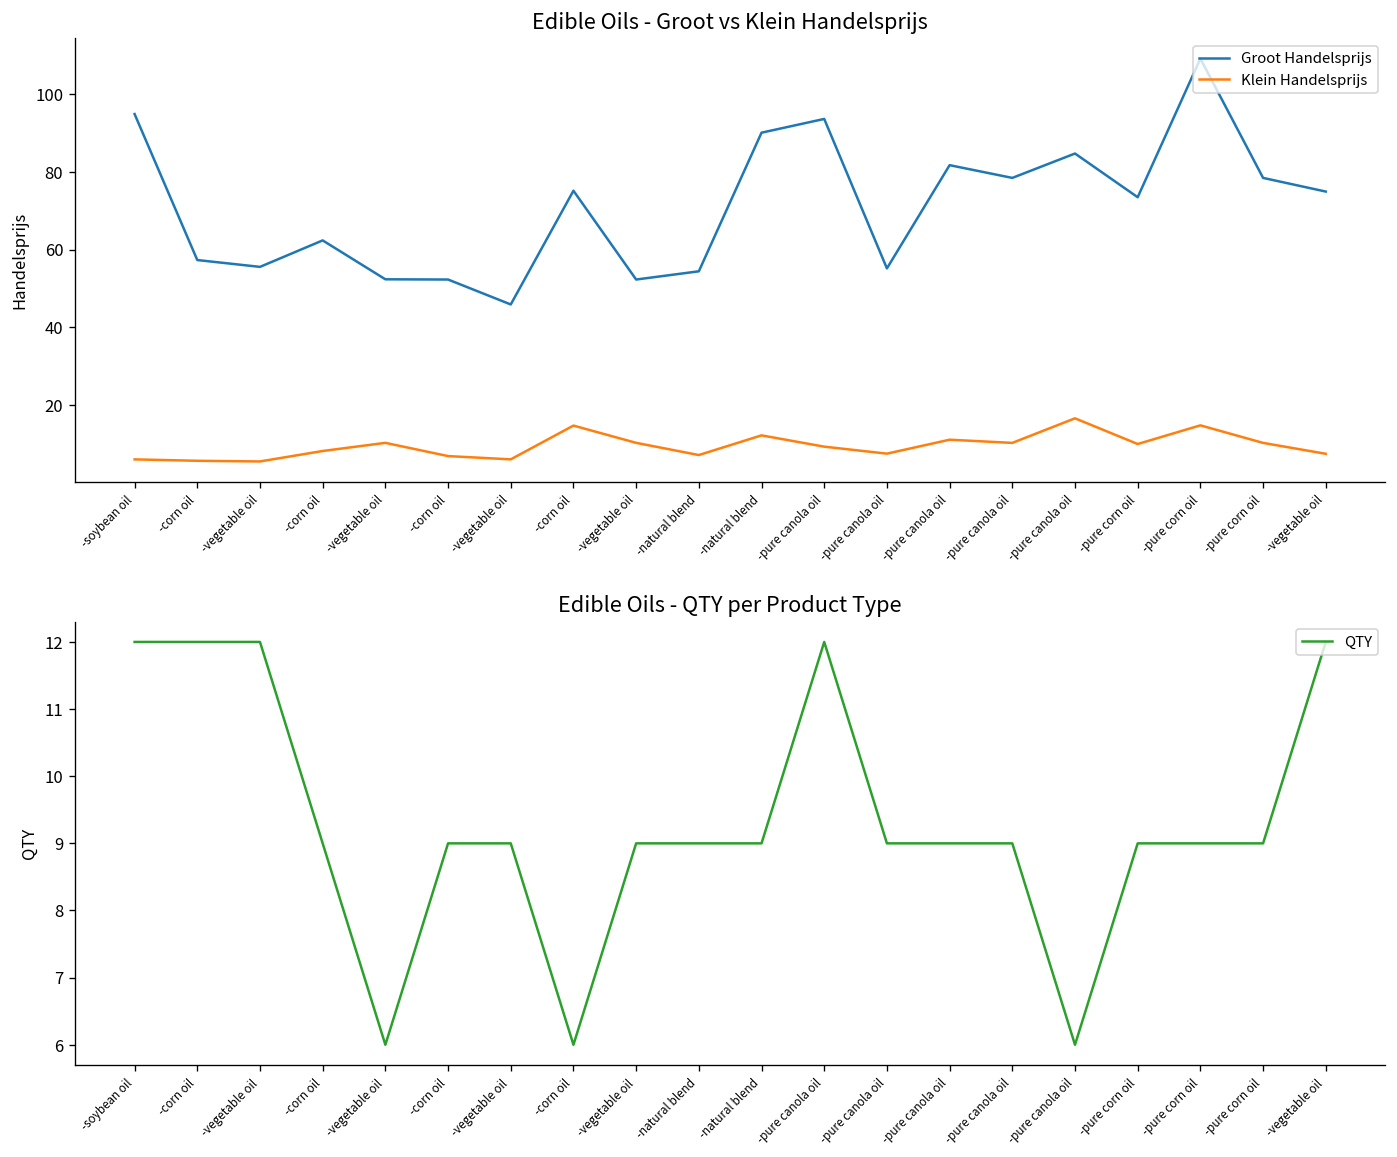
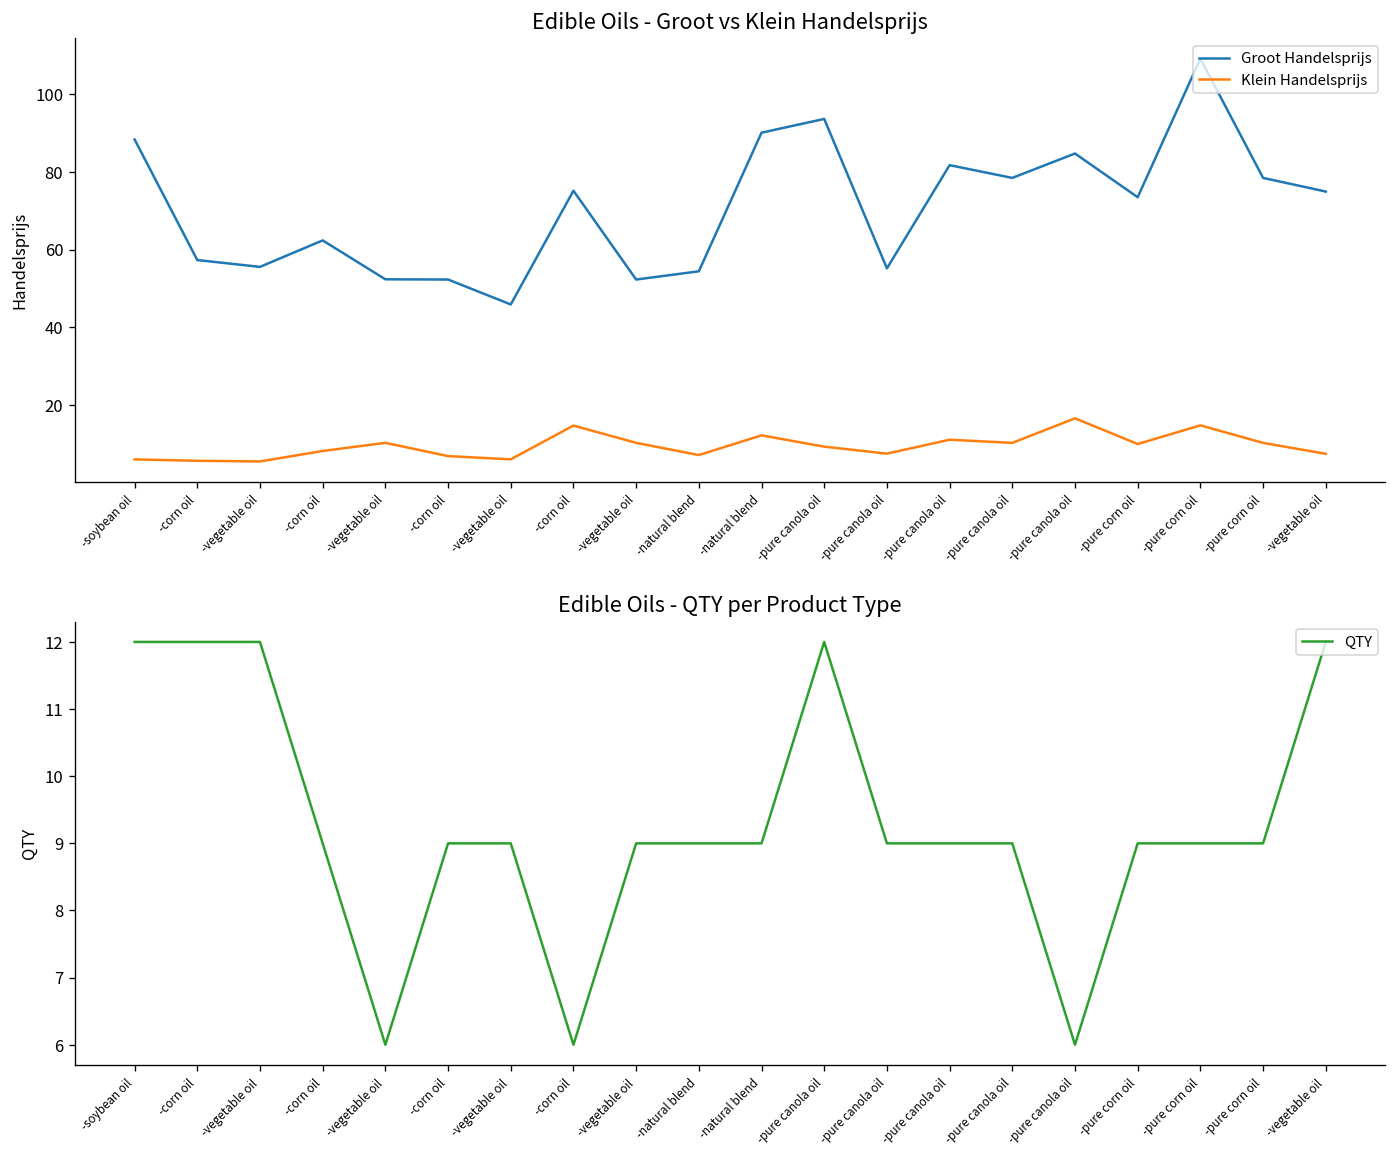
  {
    "Edible Oils - Groot vs Klein Handelsprijs": {
      "Groot Handelsprijs": {
-       "-soybean oil": 95
+       "-soybean oil": 88
      },
      "Klein Handelsprijs": {
        "-soybean oil": 6
      }
    },
    "Edible Oils - QTY per Product Type": {
      "-soybean oil": 12.0
    }
  }
